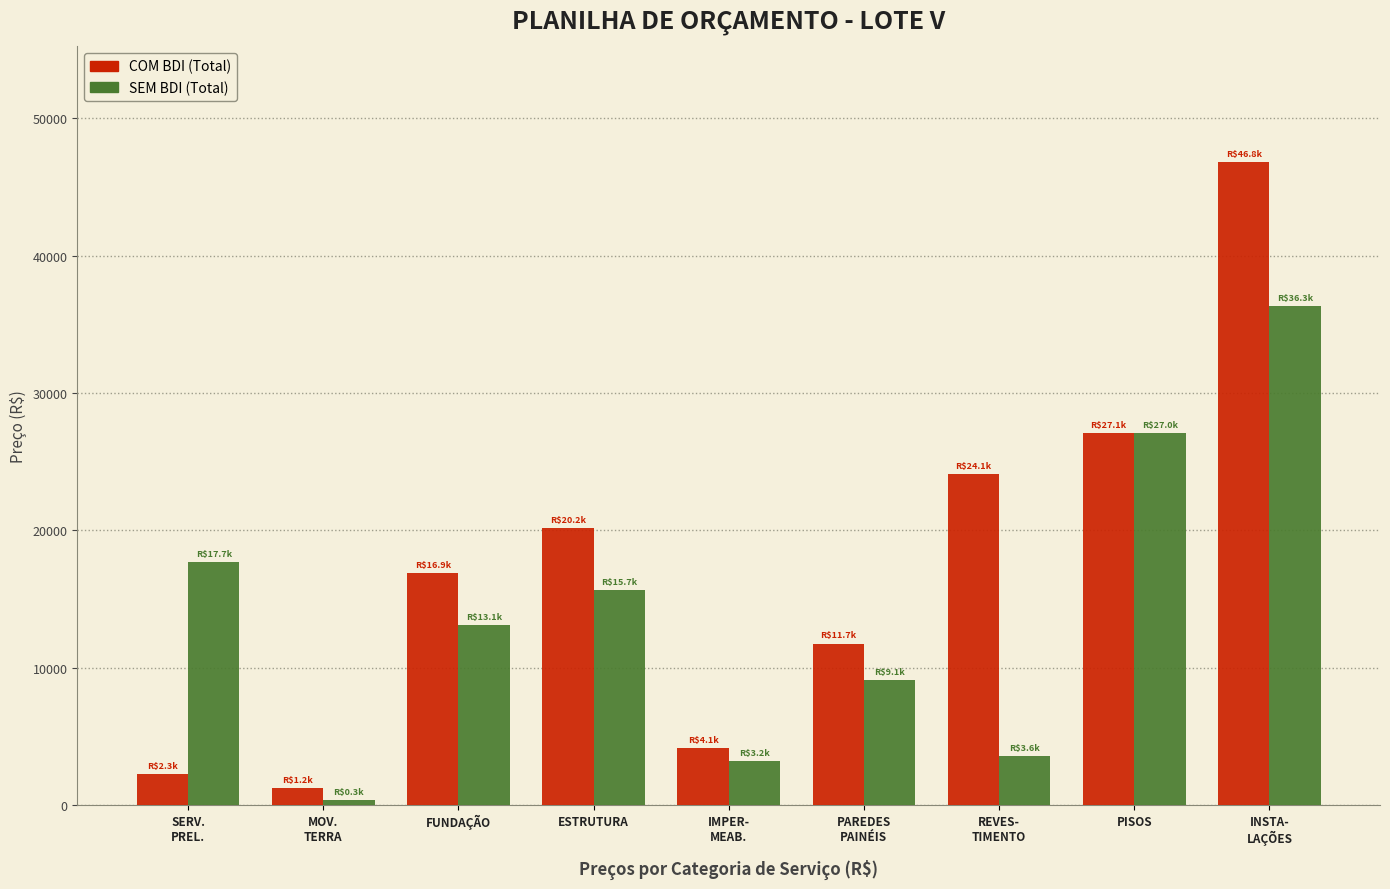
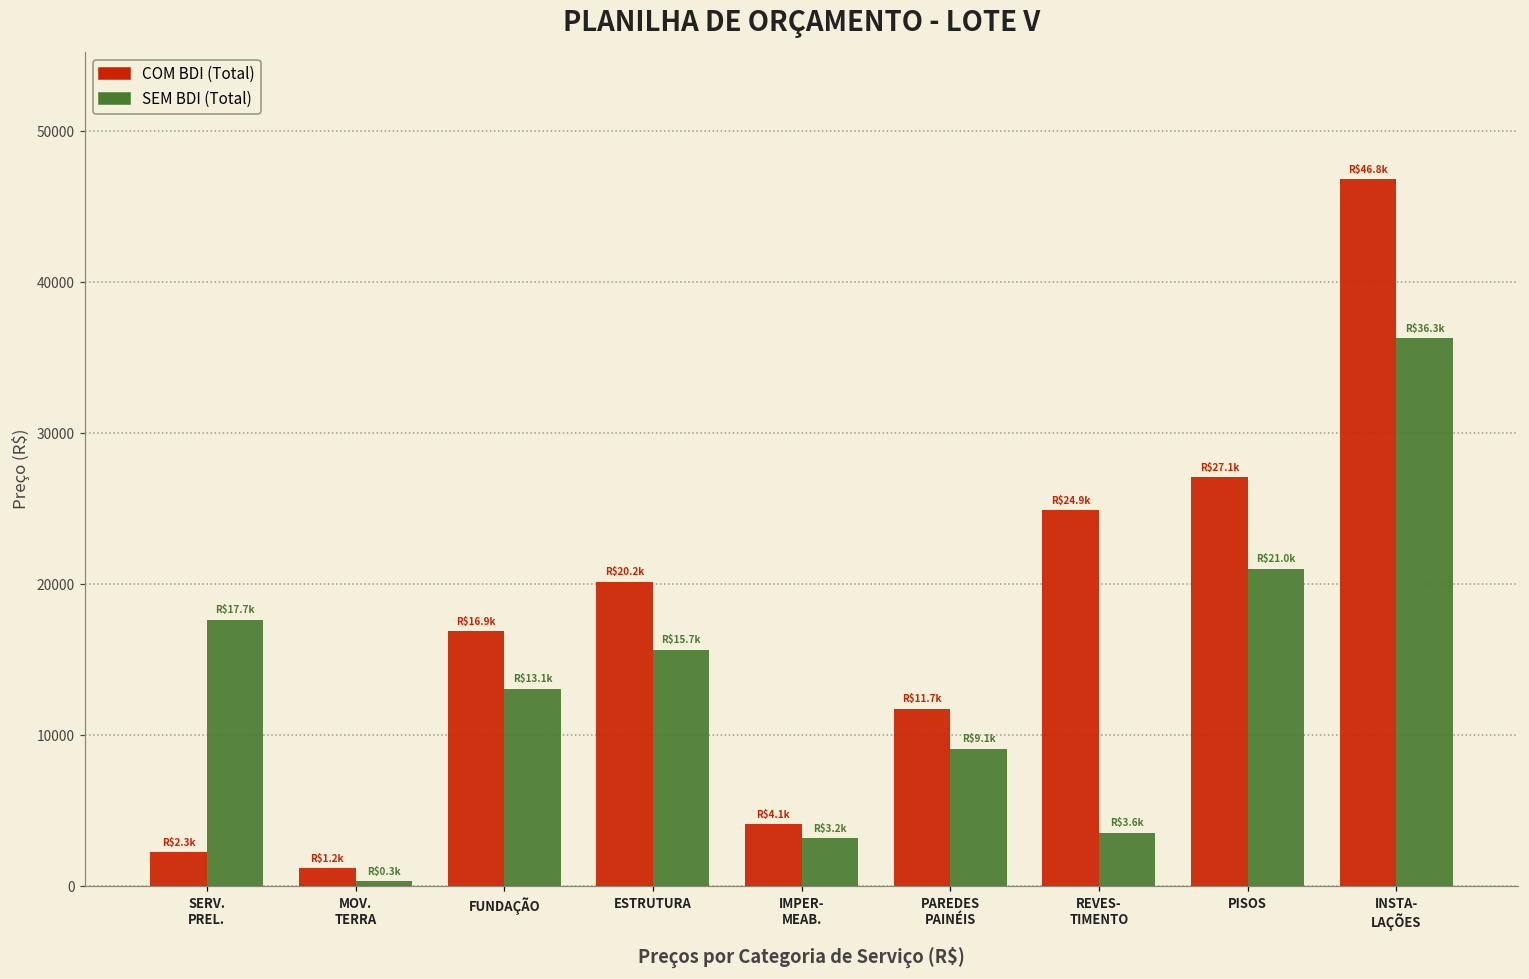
  {
    "COM BDI (Total)": {
      "SERV. PREL.": "$2.3k",
      "MOV. TERRA": "$1.2k",
      "FUNDAÇÃO": "$16.9k",
      "ESTRUTURA": "$20.2k",
      "IMPER- MEAB.": "$4.1k",
      "PAREDES PAINÉIS": "$11.7k",
-     "REVES- TIMENTO": "$24.1k",
+     "REVES- TIMENTO": "$24.9k",
      "PISOS": "$27.1k",
      "INSTA- LAÇÕES": "$46.8k"
    },
    "SEM BDI (Total)": {
      "SERV. PREL.": "$17.7k",
      "MOV. TERRA": "$0.3k",
      "FUNDAÇÃO": "$13.1k",
      "ESTRUTURA": "$15.7k",
      "IMPER- MEAB.": "$3.2k",
      "PAREDES PAINÉIS": "$9.1k",
      "REVES- TIMENTO": "$3.6k",
-     "PISOS": "$27.0k",
+     "PISOS": "$21.0k",
      "INSTA- LAÇÕES": "$36.3k"
    }
  }
